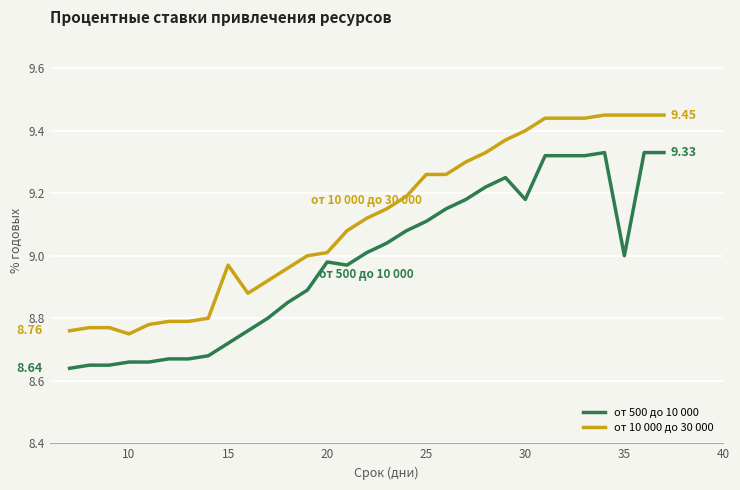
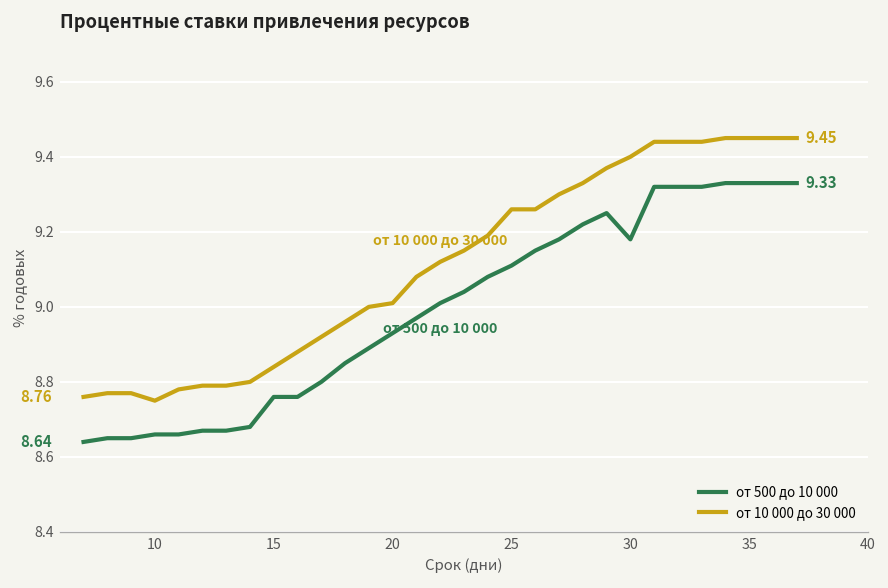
  {
    "от 500 до 10 000": {
      "10": 8.66,
-     "15": 8.72,
-     "20": 8.98,
+     "15": 8.76,
+     "20": 8.93,
      "25": 9.11,
      "30": 9.18,
-     "35": 9.00
+     "35": 9.33
    },
    "от 10 000 до 30 000": {
      "10": 8.75,
-     "15": 8.97,
+     "15": 8.84,
      "20": 9.01,
      "25": 9.26,
      "30": 9.40,
      "35": 9.45
    }
  }
